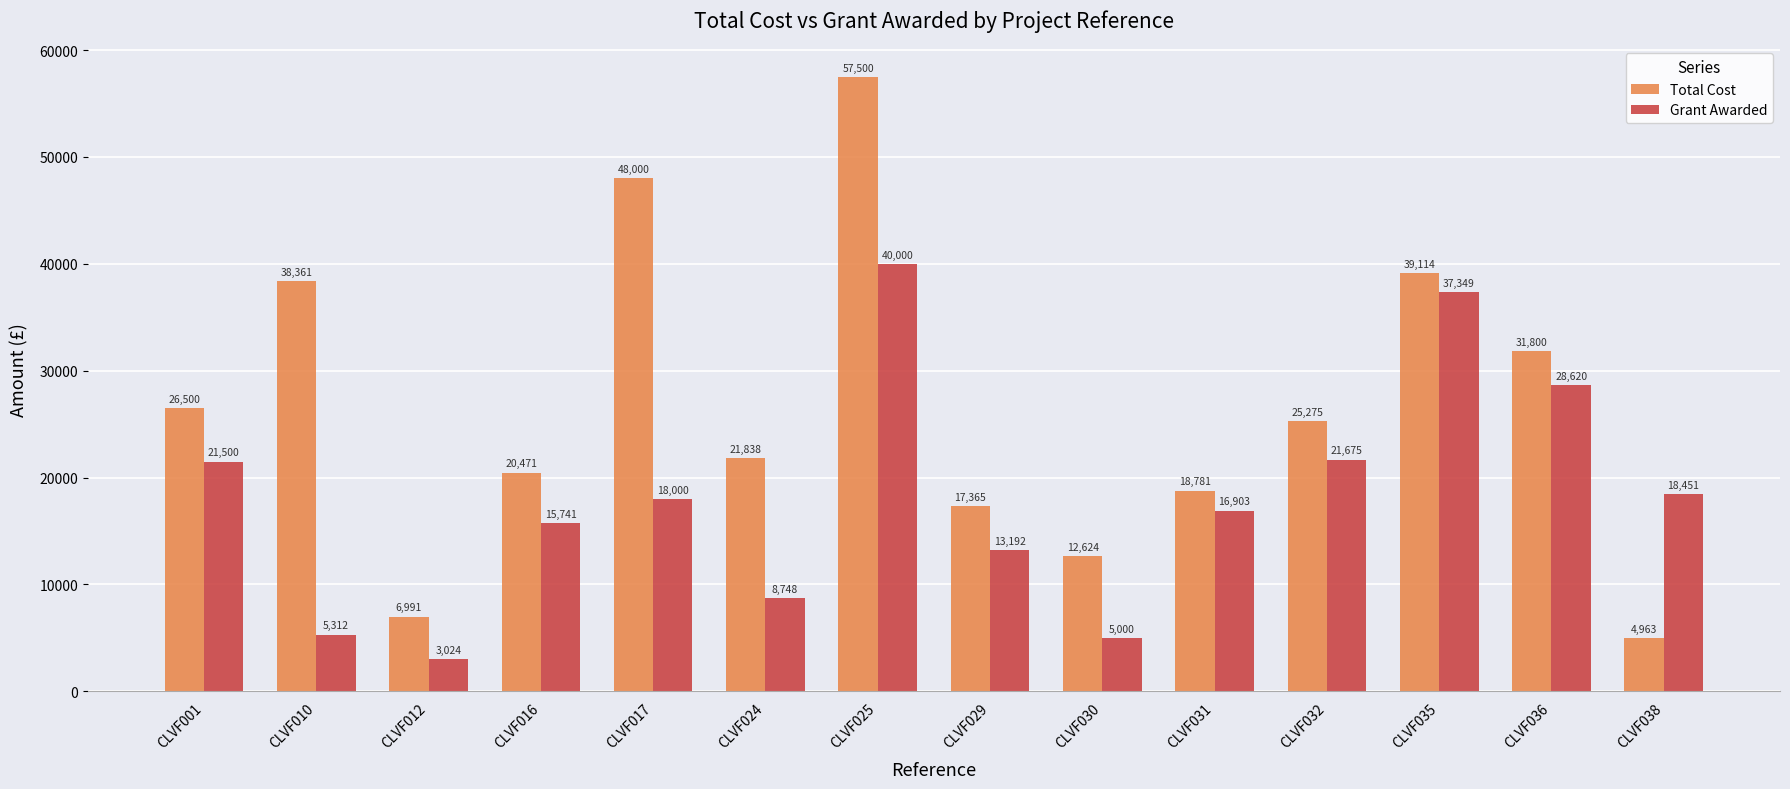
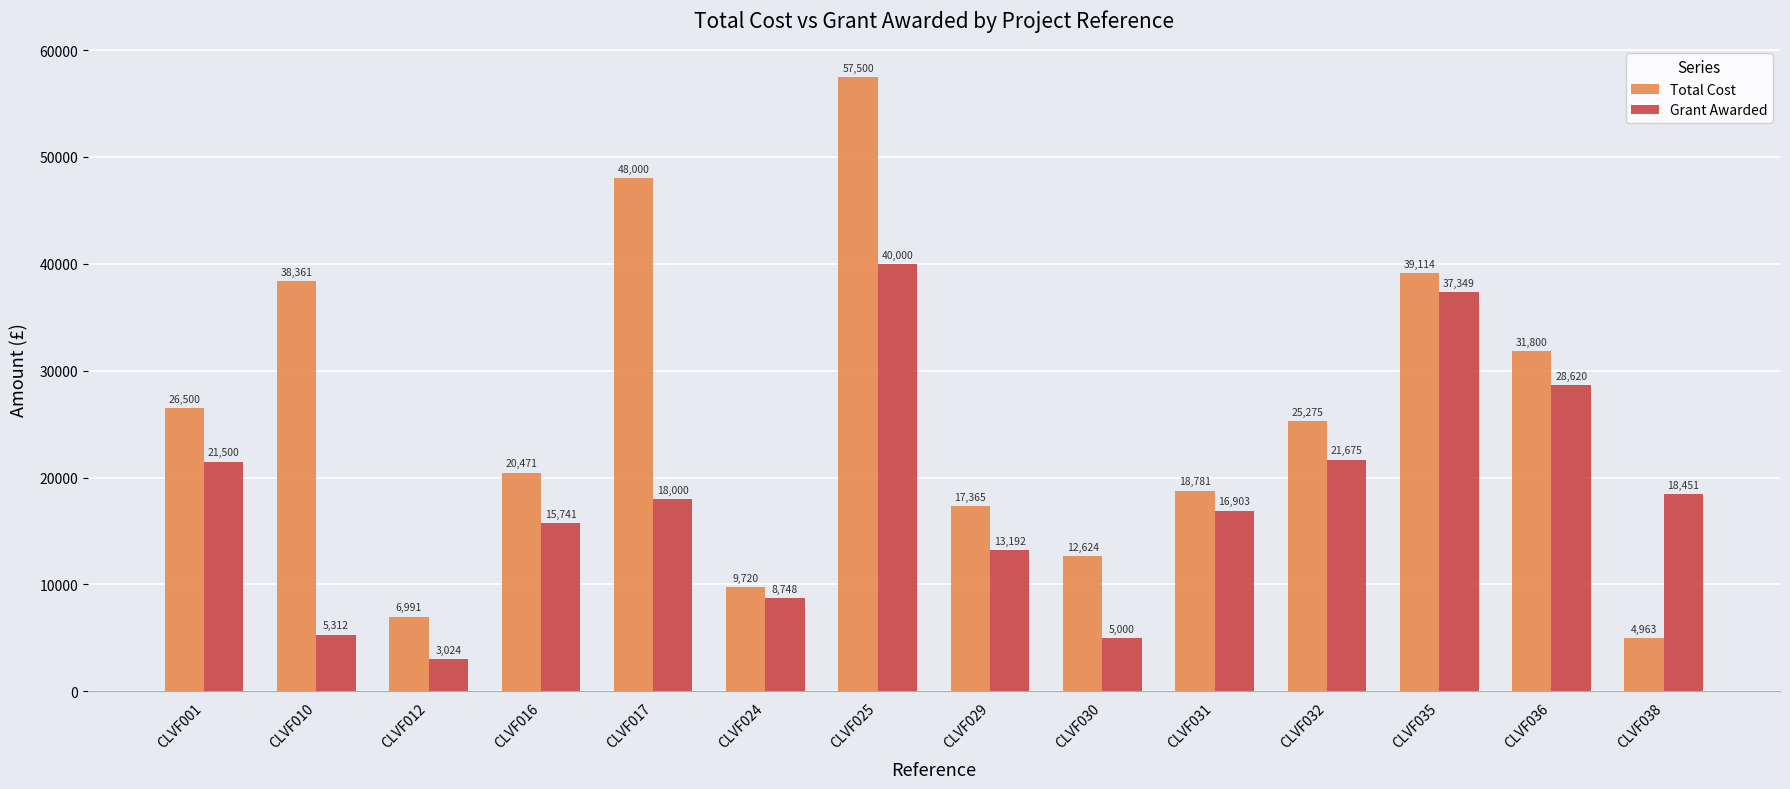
  {
    "Total Cost": {
      "CLVF001": "26,500",
      "CLVF010": "38,361",
      "CLVF012": "6,991",
      "CLVF016": "20,471",
      "CLVF017": "48,000",
-     "CLVF024": "21,838",
+     "CLVF024": "9,720",
      "CLVF025": "57,500",
      "CLVF029": "17,365",
      "CLVF030": "12,624",
      "CLVF031": "18,781",
      "CLVF032": "25,275",
      "CLVF035": "39,114",
      "CLVF036": "31,800",
      "CLVF038": "4,963"
    },
    "Grant Awarded": {
      "CLVF001": "21,500",
      "CLVF010": "5,312",
      "CLVF012": "3,024",
      "CLVF016": "15,741",
      "CLVF017": "18,000",
      "CLVF024": "8,748",
      "CLVF025": "40,000",
      "CLVF029": "13,192",
      "CLVF030": "5,000",
      "CLVF031": "16,903",
      "CLVF032": "21,675",
      "CLVF035": "37,349",
      "CLVF036": "28,620",
      "CLVF038": "18,451"
    }
  }
